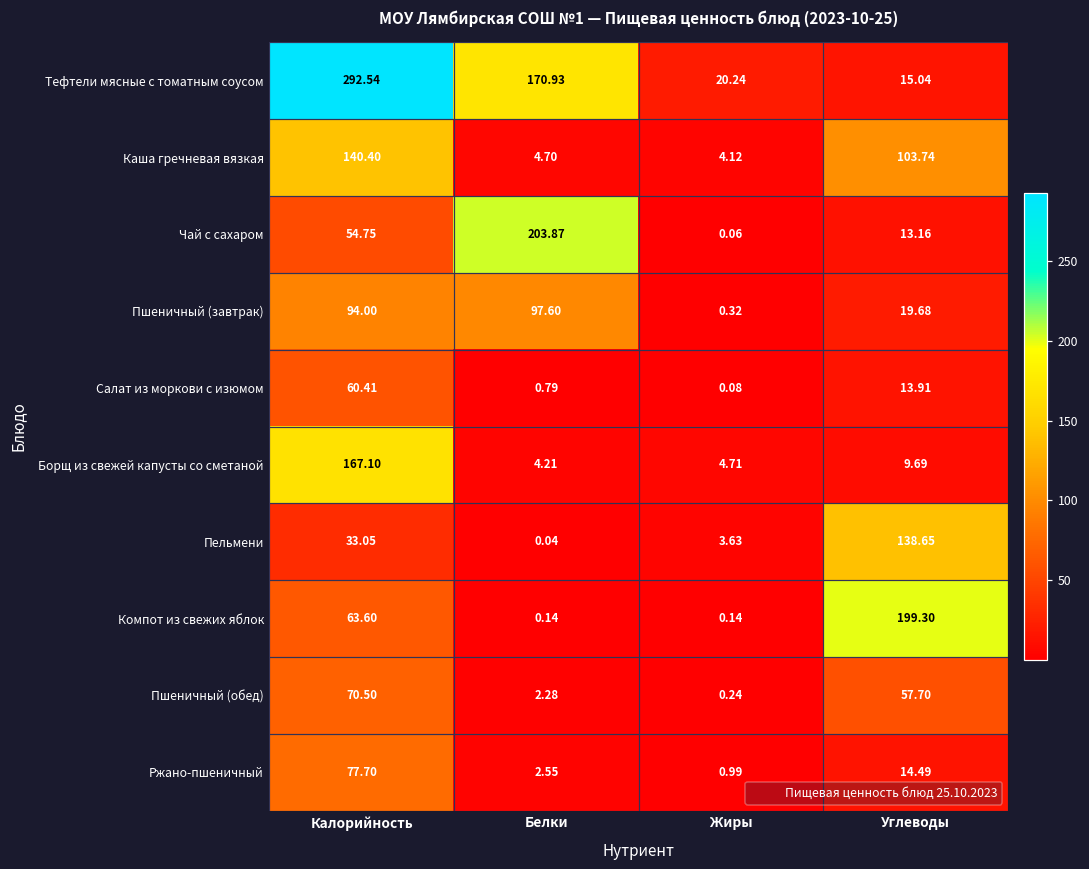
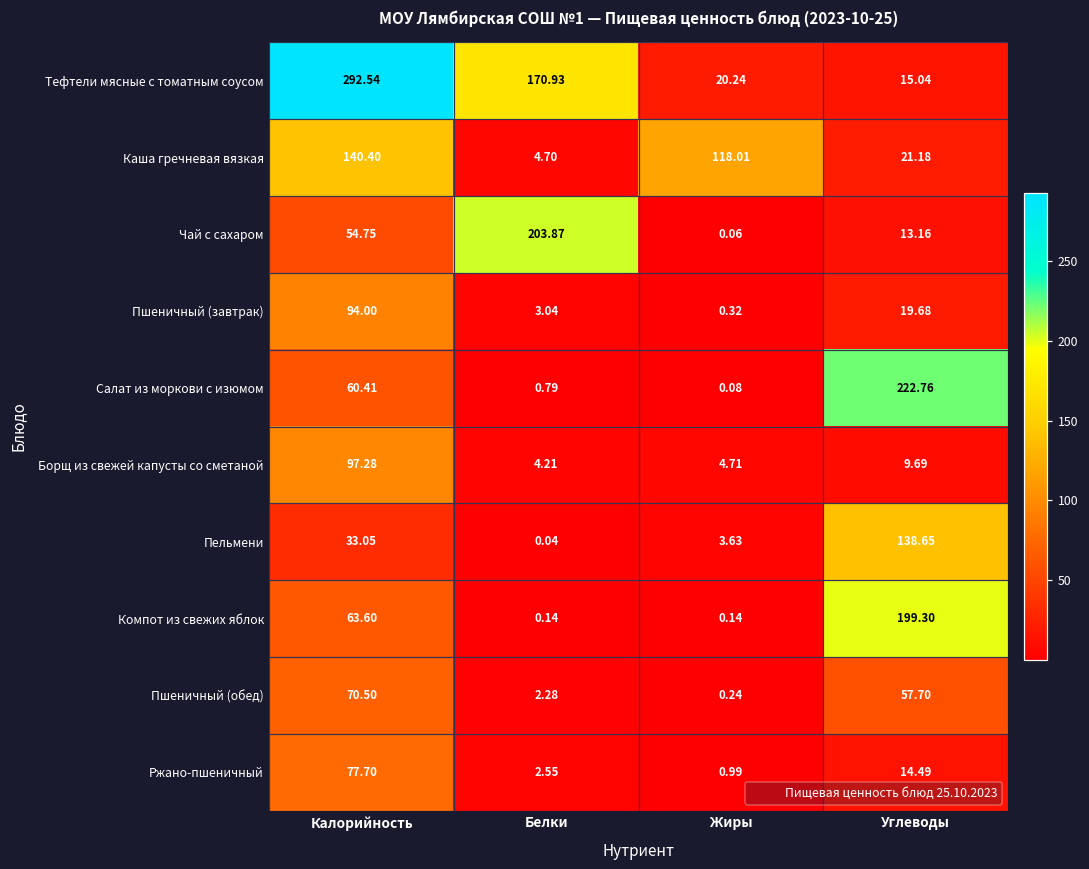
  {
    "Тефтели мясные с томатным соусом": {
      "Калорийность": 292.54,
      "Белки": 170.93,
      "Жиры": 20.24,
      "Углеводы": 15.04
    },
    "Каша гречневая вязкая": {
      "Калорийность": 140.40,
      "Белки": 4.70,
-     "Жиры": 4.12,
-     "Углеводы": 103.74
+     "Жиры": 118.01,
+     "Углеводы": 21.18
    },
    "Чай с сахаром": {
      "Калорийность": 54.75,
      "Белки": 203.87,
      "Жиры": 0.06,
      "Углеводы": 13.16
    },
    "Пшеничный (завтрак)": {
      "Калорийность": 94.00,
-     "Белки": 97.60,
+     "Белки": 3.04,
      "Жиры": 0.32,
      "Углеводы": 19.68
    },
    "Салат из моркови с изюмом": {
      "Калорийность": 60.41,
      "Белки": 0.79,
      "Жиры": 0.08,
-     "Углеводы": 13.91
+     "Углеводы": 222.76
    },
    "Борщ из свежей капусты со сметаной": {
-     "Калорийность": 167.10,
+     "Калорийность": 97.28,
      "Белки": 4.21,
      "Жиры": 4.71,
      "Углеводы": 9.69
    },
    "Пельмени": {
      "Калорийность": 33.05,
      "Белки": 0.04,
      "Жиры": 3.63,
      "Углеводы": 138.65
    },
    "Компот из свежих яблок": {
      "Калорийность": 63.60,
      "Белки": 0.14,
      "Жиры": 0.14,
      "Углеводы": 199.30
    },
    "Пшеничный (обед)": {
      "Калорийность": 70.50,
      "Белки": 2.28,
      "Жиры": 0.24,
      "Углеводы": 57.70
    },
    "Ржано-пшеничный": {
      "Калорийность": 77.70,
      "Белки": 2.55,
      "Жиры": 0.99,
      "Углеводы": 14.49
    }
  }
